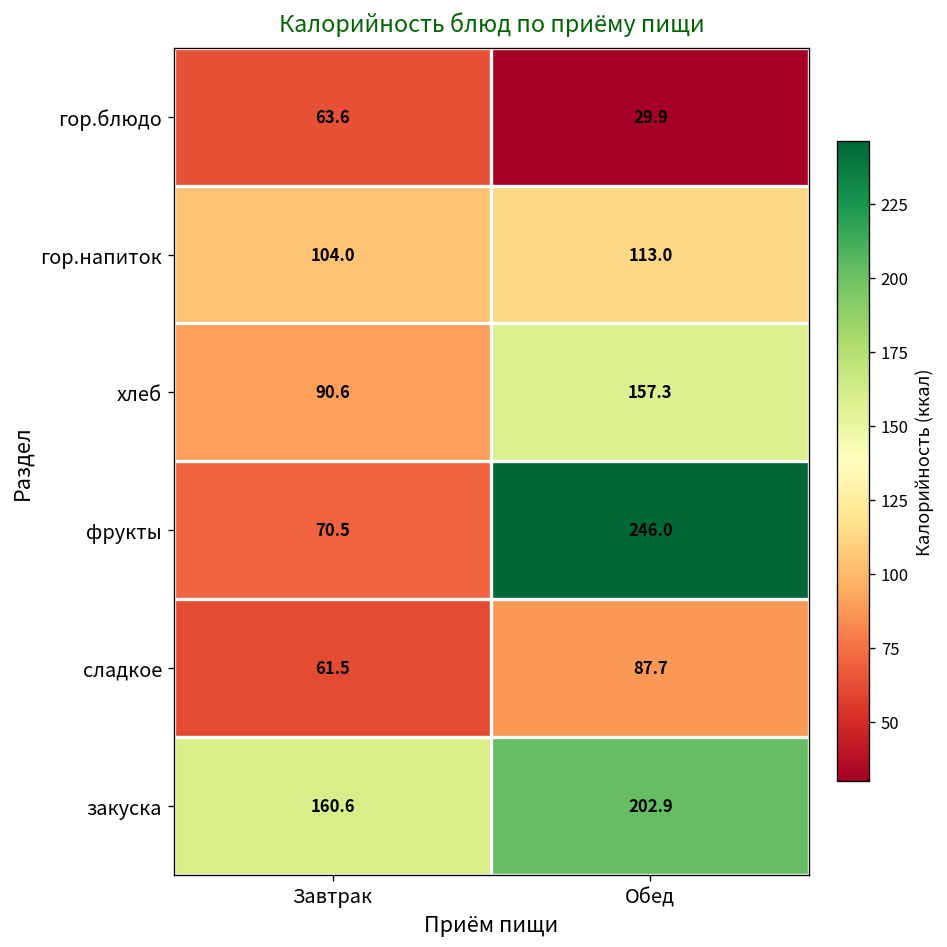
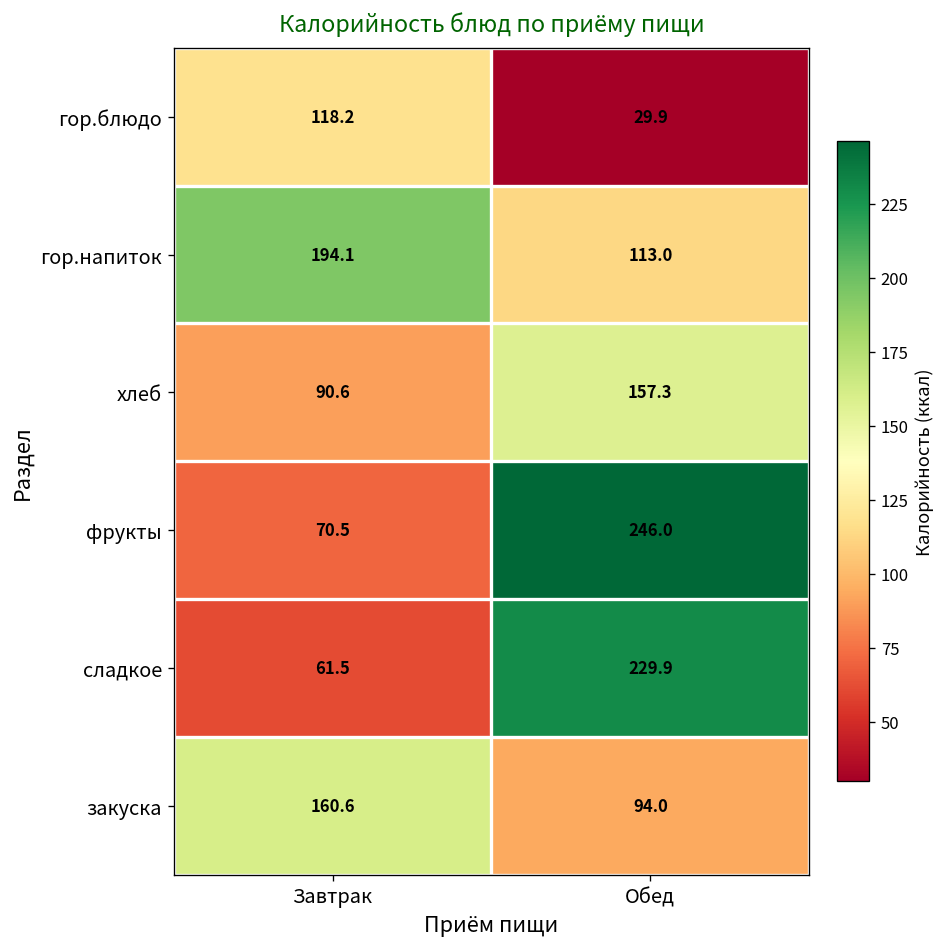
  {
    "гор.блюдо": {
-     "Завтрак": 63.6,
+     "Завтрак": 118.2,
      "Обед": 29.9
    },
    "гор.напиток": {
-     "Завтрак": 104.0,
+     "Завтрак": 194.1,
      "Обед": 113.0
    },
    "хлеб": {
      "Завтрак": 90.6,
      "Обед": 157.3
    },
    "фрукты": {
      "Завтрак": 70.5,
      "Обед": 246.0
    },
    "сладкое": {
      "Завтрак": 61.5,
-     "Обед": 87.7
+     "Обед": 229.9
    },
    "закуска": {
      "Завтрак": 160.6,
-     "Обед": 202.9
+     "Обед": 94.0
    }
  }
